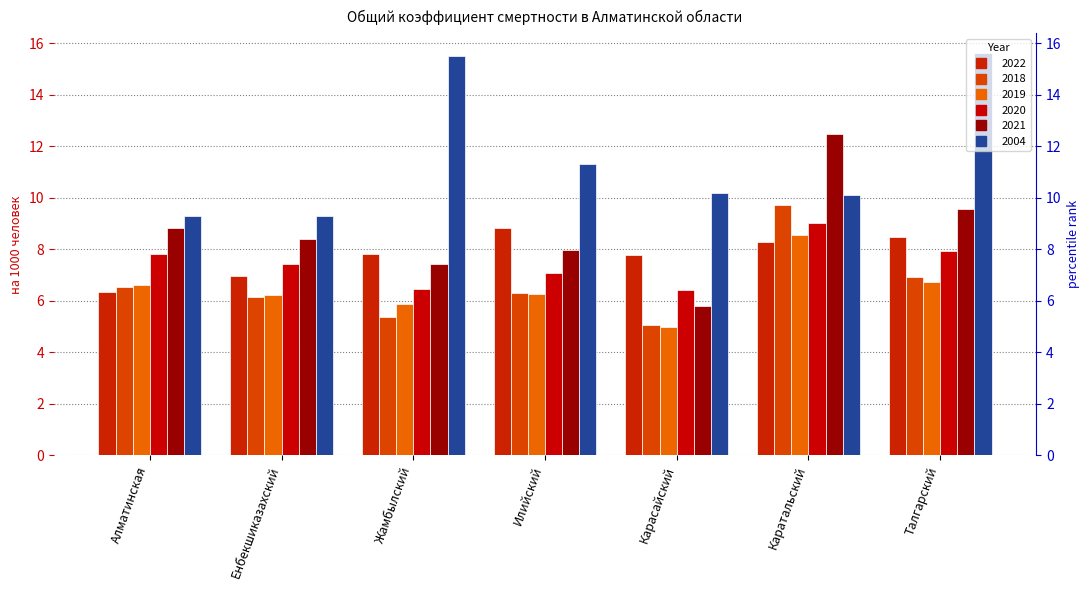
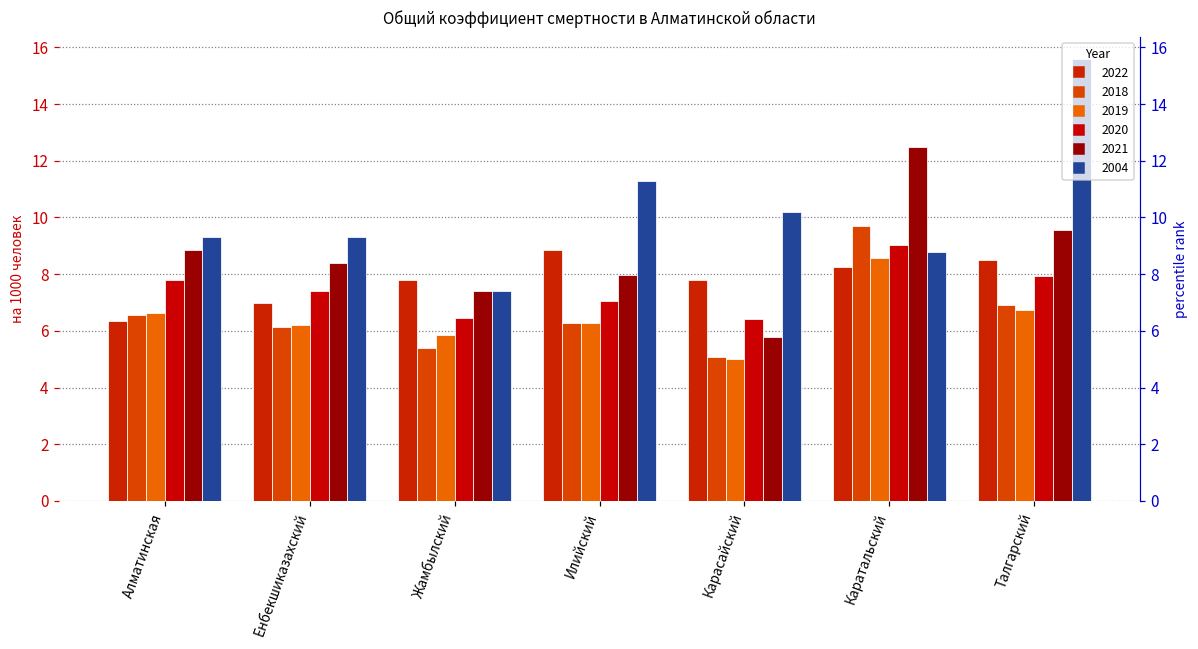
  {
    "2004": {
      "Алматинская": 9.3,
      "Енбекшиказахский": 9.3,
-     "Жамбылский": 15.5,
+     "Жамбылский": 7.4,
      "Илийский": 11.3,
      "Карасайский": 10.2,
-     "Каратальский": 10.1
+     "Каратальский": 8.8
    }
  }
